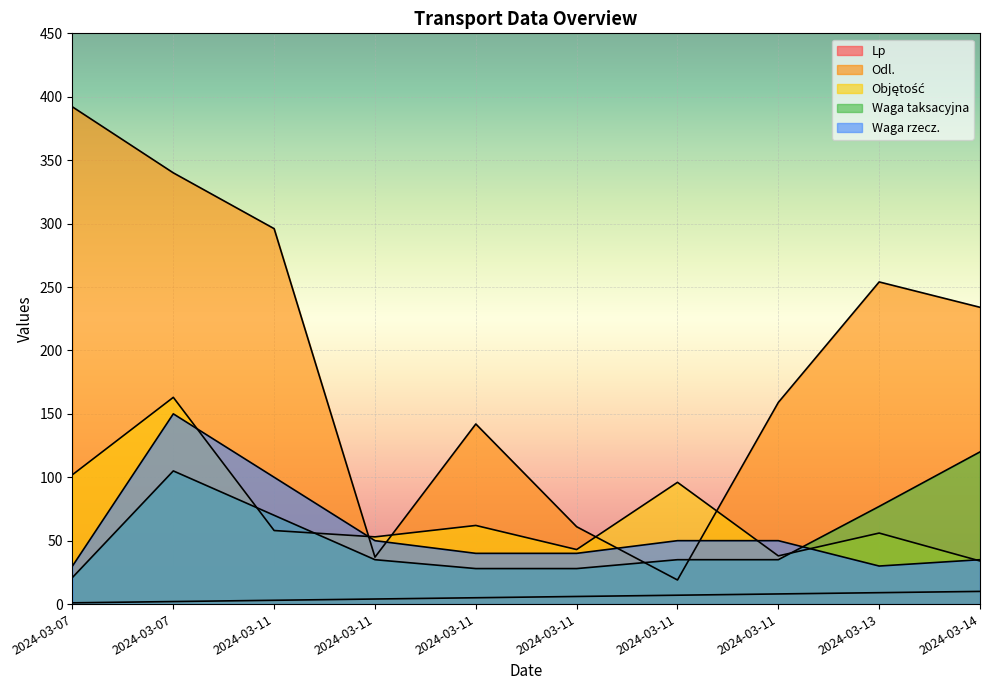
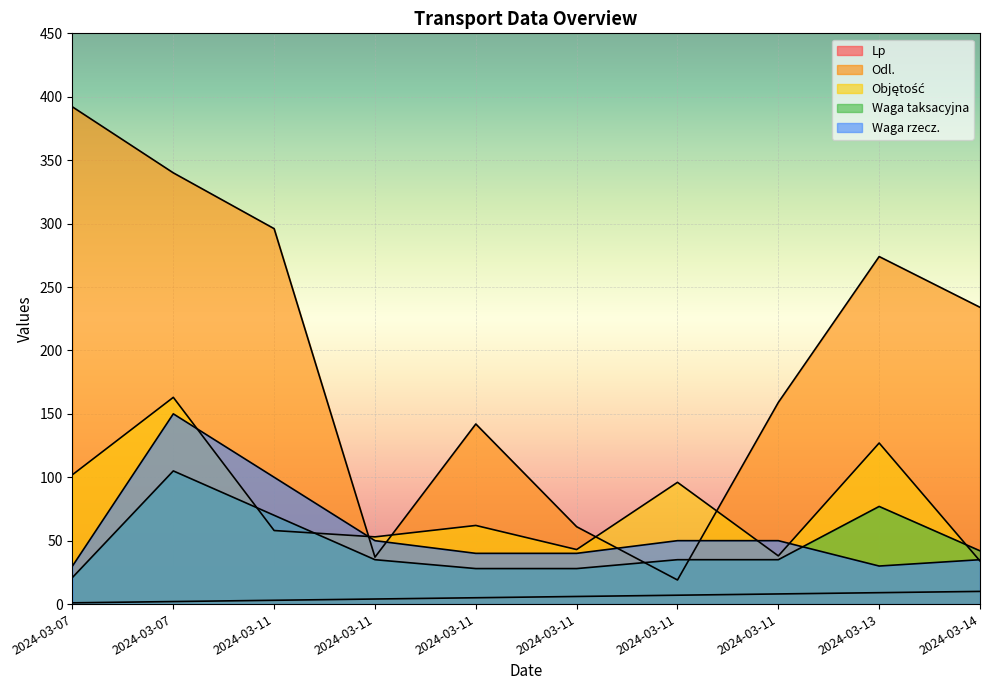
  {
    "Lp": {
      "2024-03-13": 9,
      "2024-03-14": 10
    },
    "Odl.": {
-     "2024-03-13": 254,
+     "2024-03-13": 274,
      "2024-03-14": 234
    },
    "Objętość": {
-     "2024-03-13": 56
+     "2024-03-13": 127
    },
    "Waga taksacyjna": {
      "2024-03-13": 77,
-     "2024-03-14": 120
+     "2024-03-14": 42
    },
    "Waga rzecz.": {
      "2024-03-13": 30
    }
  }
